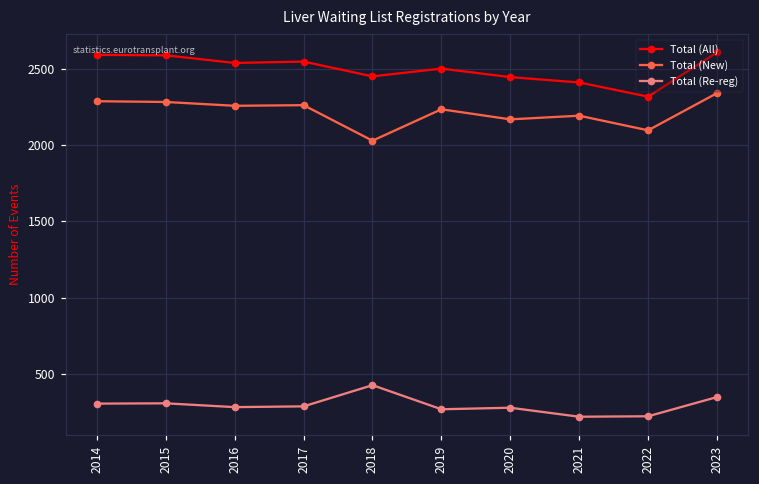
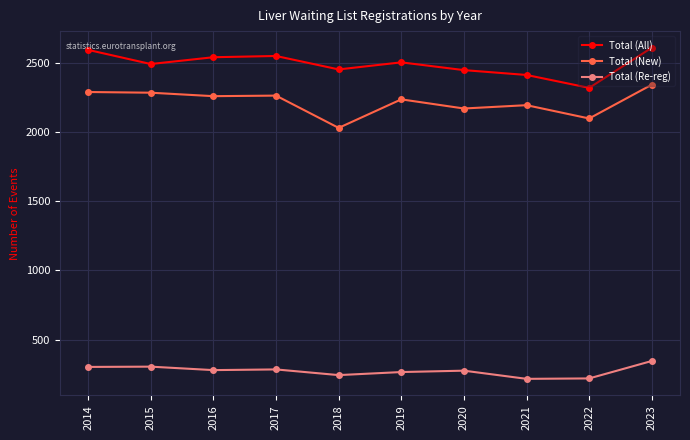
  {
    "Total (All)": {
      "2014": 2590,
-     "2015": 2590,
+     "2015": 2490,
      "2016": 2540,
      "2017": 2550,
      "2018": 2450,
      "2019": 2500,
      "2020": 2450,
      "2021": 2410,
      "2022": 2320
    },
    "Total (New)": {
      "2014": 2290,
      "2015": 2280,
      "2016": 2260,
      "2017": 2260,
      "2018": 2030,
      "2019": 2240,
      "2020": 2170,
      "2021": 2190,
      "2022": 2100
    },
    "Total (Re-reg)": {
      "2014": 300,
      "2015": 310,
      "2016": 280,
      "2017": 290,
-     "2018": 430,
+     "2018": 250,
      "2019": 270,
      "2020": 280,
      "2021": 220,
      "2022": 220,
      "2023": 350
    }
  }
